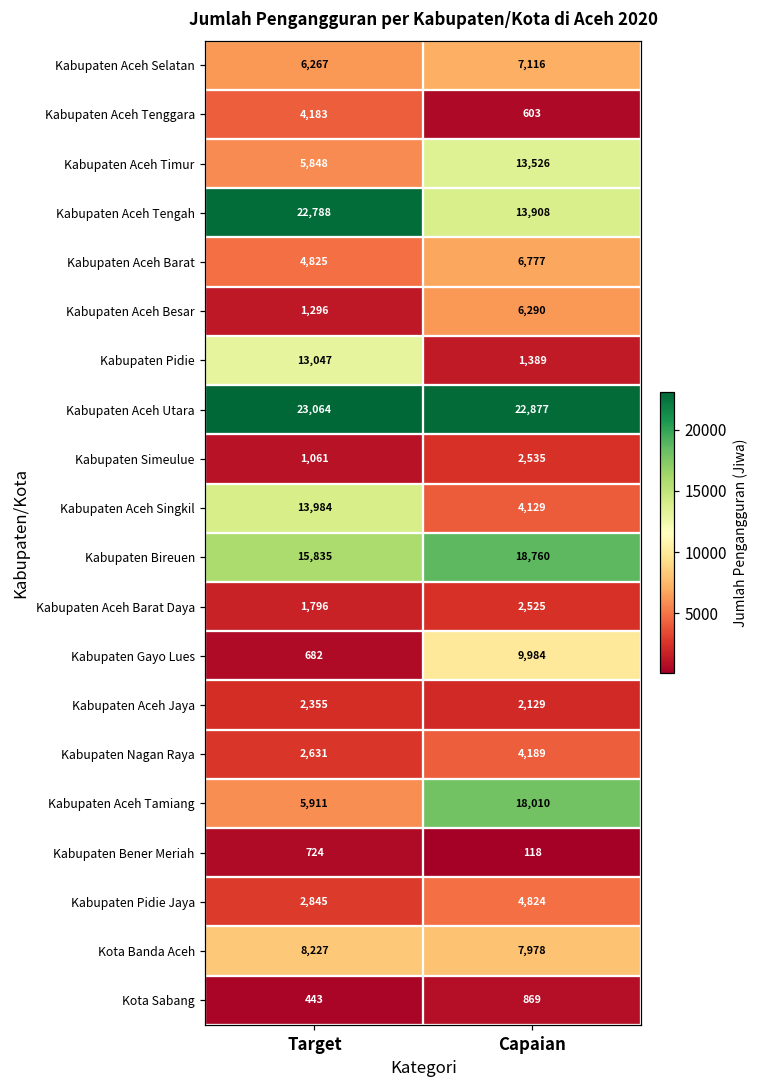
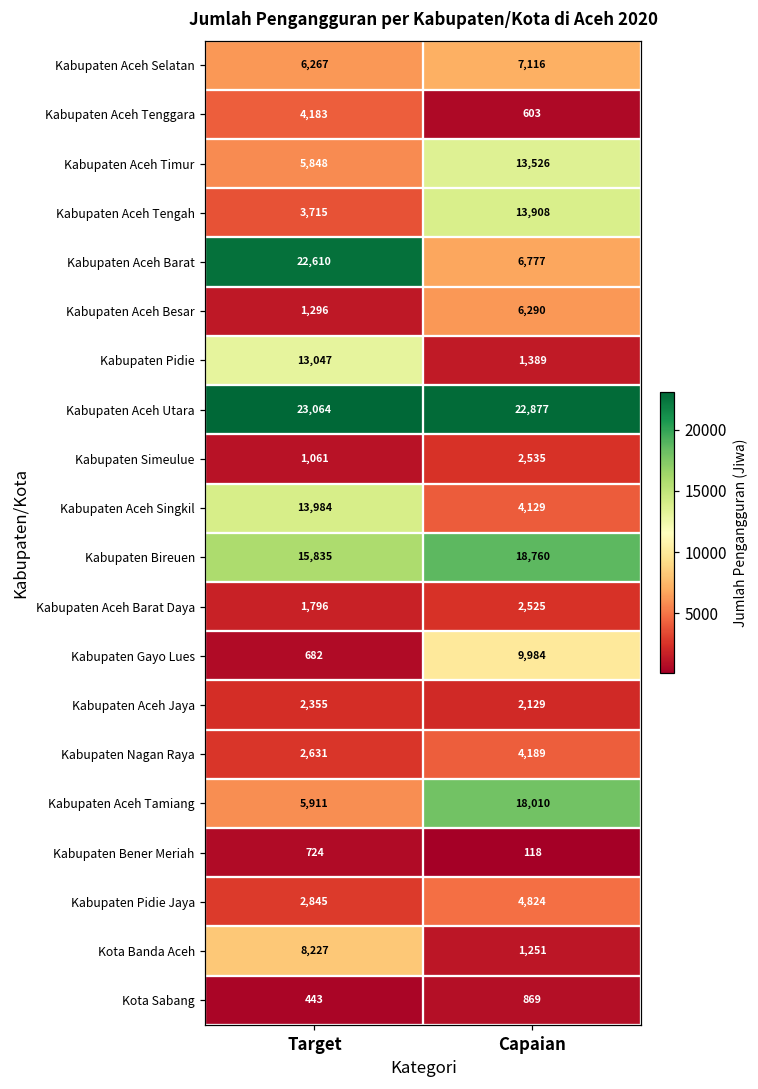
  {
    "Kabupaten Aceh Selatan": {
      "Target": "6,267",
      "Capaian": "7,116"
    },
    "Kabupaten Aceh Tenggara": {
      "Target": "4,183",
      "Capaian": "603"
    },
    "Kabupaten Aceh Timur": {
      "Target": "5,848",
      "Capaian": "13,526"
    },
    "Kabupaten Aceh Tengah": {
-     "Target": "22,788",
+     "Target": "3,715",
      "Capaian": "13,908"
    },
    "Kabupaten Aceh Barat": {
-     "Target": "4,825",
+     "Target": "22,610",
      "Capaian": "6,777"
    },
    "Kabupaten Aceh Besar": {
      "Target": "1,296",
      "Capaian": "6,290"
    },
    "Kabupaten Pidie": {
      "Target": "13,047",
      "Capaian": "1,389"
    },
    "Kabupaten Aceh Utara": {
      "Target": "23,064",
      "Capaian": "22,877"
    },
    "Kabupaten Simeulue": {
      "Target": "1,061",
      "Capaian": "2,535"
    },
    "Kabupaten Aceh Singkil": {
      "Target": "13,984",
      "Capaian": "4,129"
    },
    "Kabupaten Bireuen": {
      "Target": "15,835",
      "Capaian": "18,760"
    },
    "Kabupaten Aceh Barat Daya": {
      "Target": "1,796",
      "Capaian": "2,525"
    },
    "Kabupaten Gayo Lues": {
      "Target": "682",
      "Capaian": "9,984"
    },
    "Kabupaten Aceh Jaya": {
      "Target": "2,355",
      "Capaian": "2,129"
    },
    "Kabupaten Nagan Raya": {
      "Target": "2,631",
      "Capaian": "4,189"
    },
    "Kabupaten Aceh Tamiang": {
      "Target": "5,911",
      "Capaian": "18,010"
    },
    "Kabupaten Bener Meriah": {
      "Target": "724",
      "Capaian": "118"
    },
    "Kabupaten Pidie Jaya": {
      "Target": "2,845",
      "Capaian": "4,824"
    },
    "Kota Banda Aceh": {
      "Target": "8,227",
-     "Capaian": "7,978"
+     "Capaian": "1,251"
    },
    "Kota Sabang": {
      "Target": "443",
      "Capaian": "869"
    }
  }
